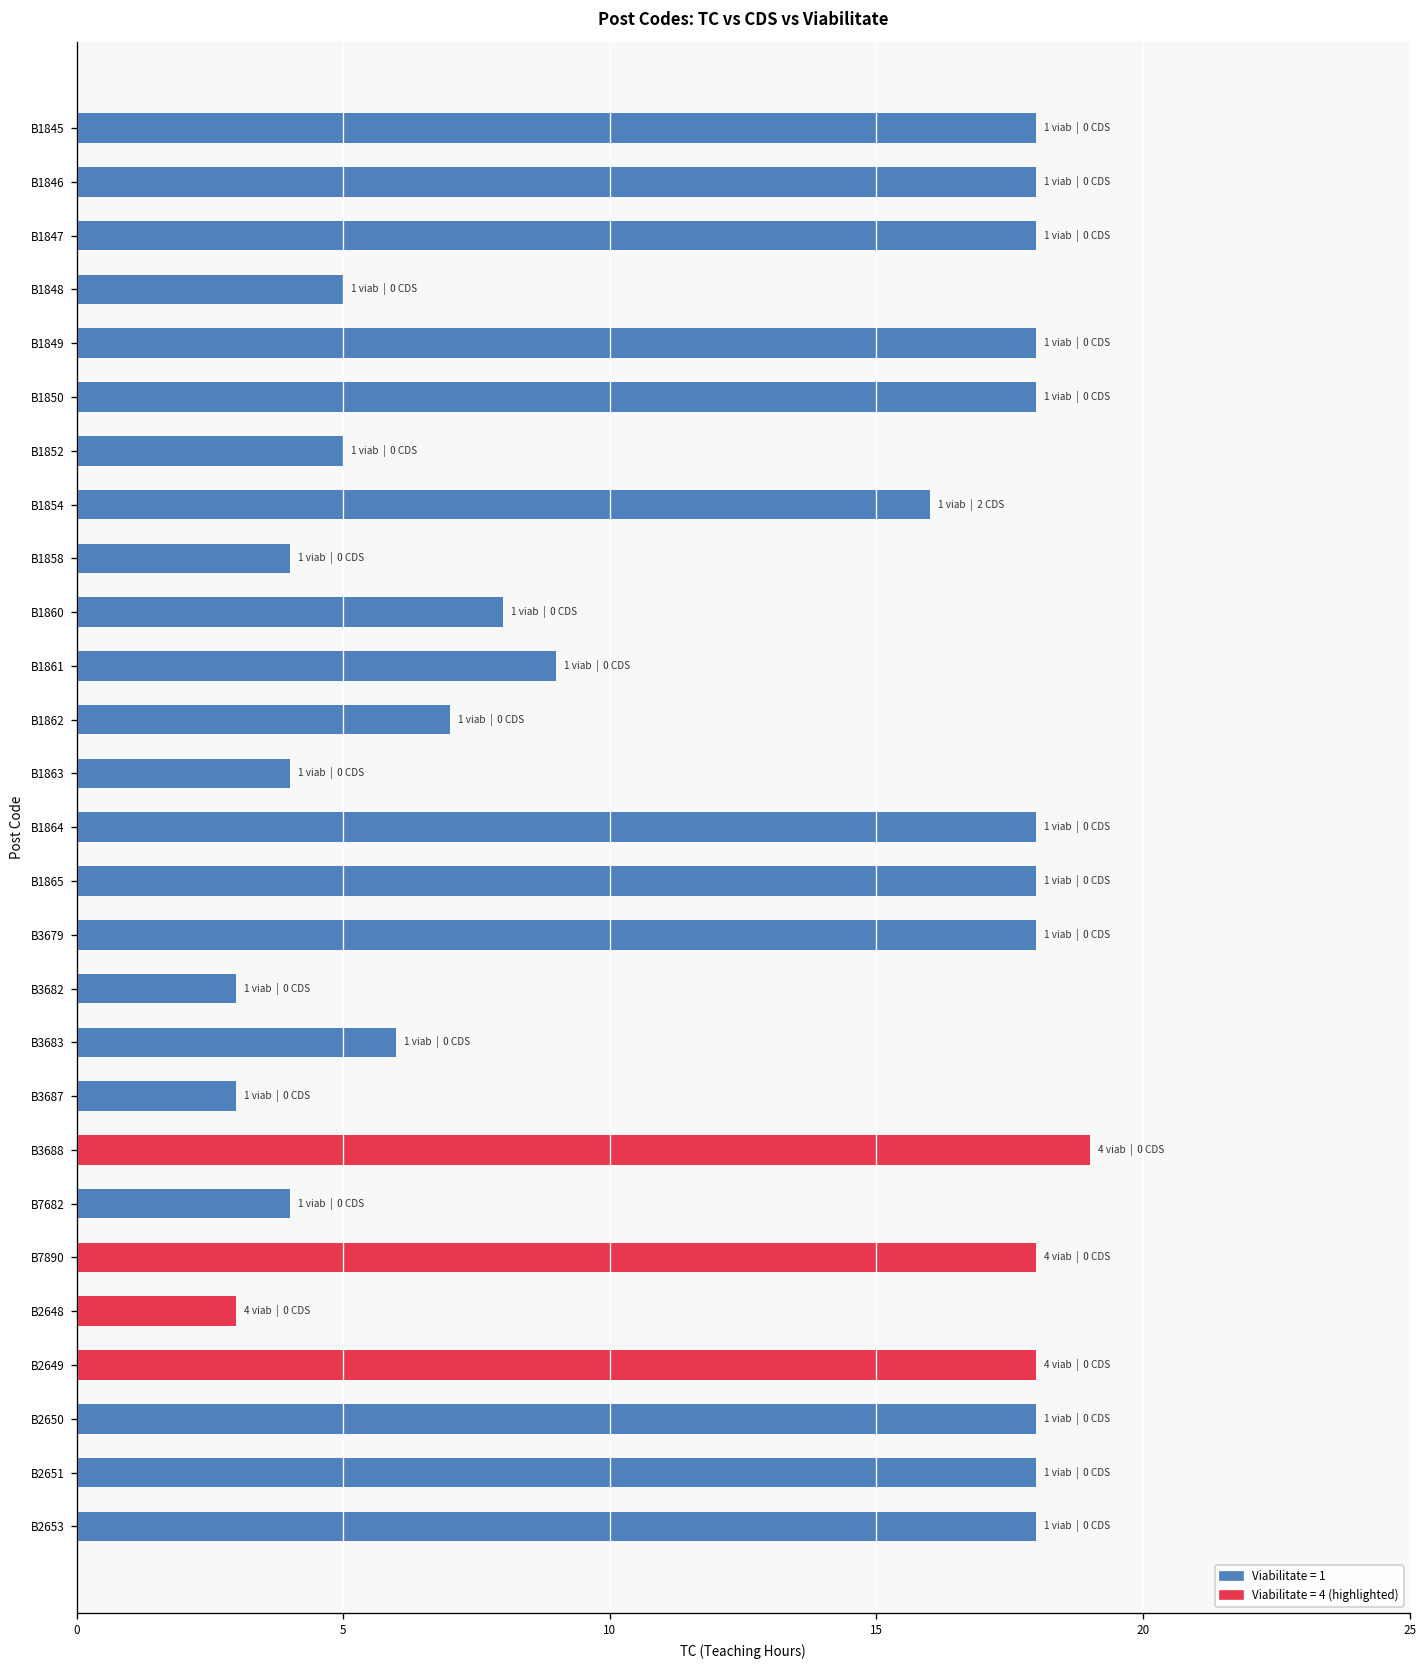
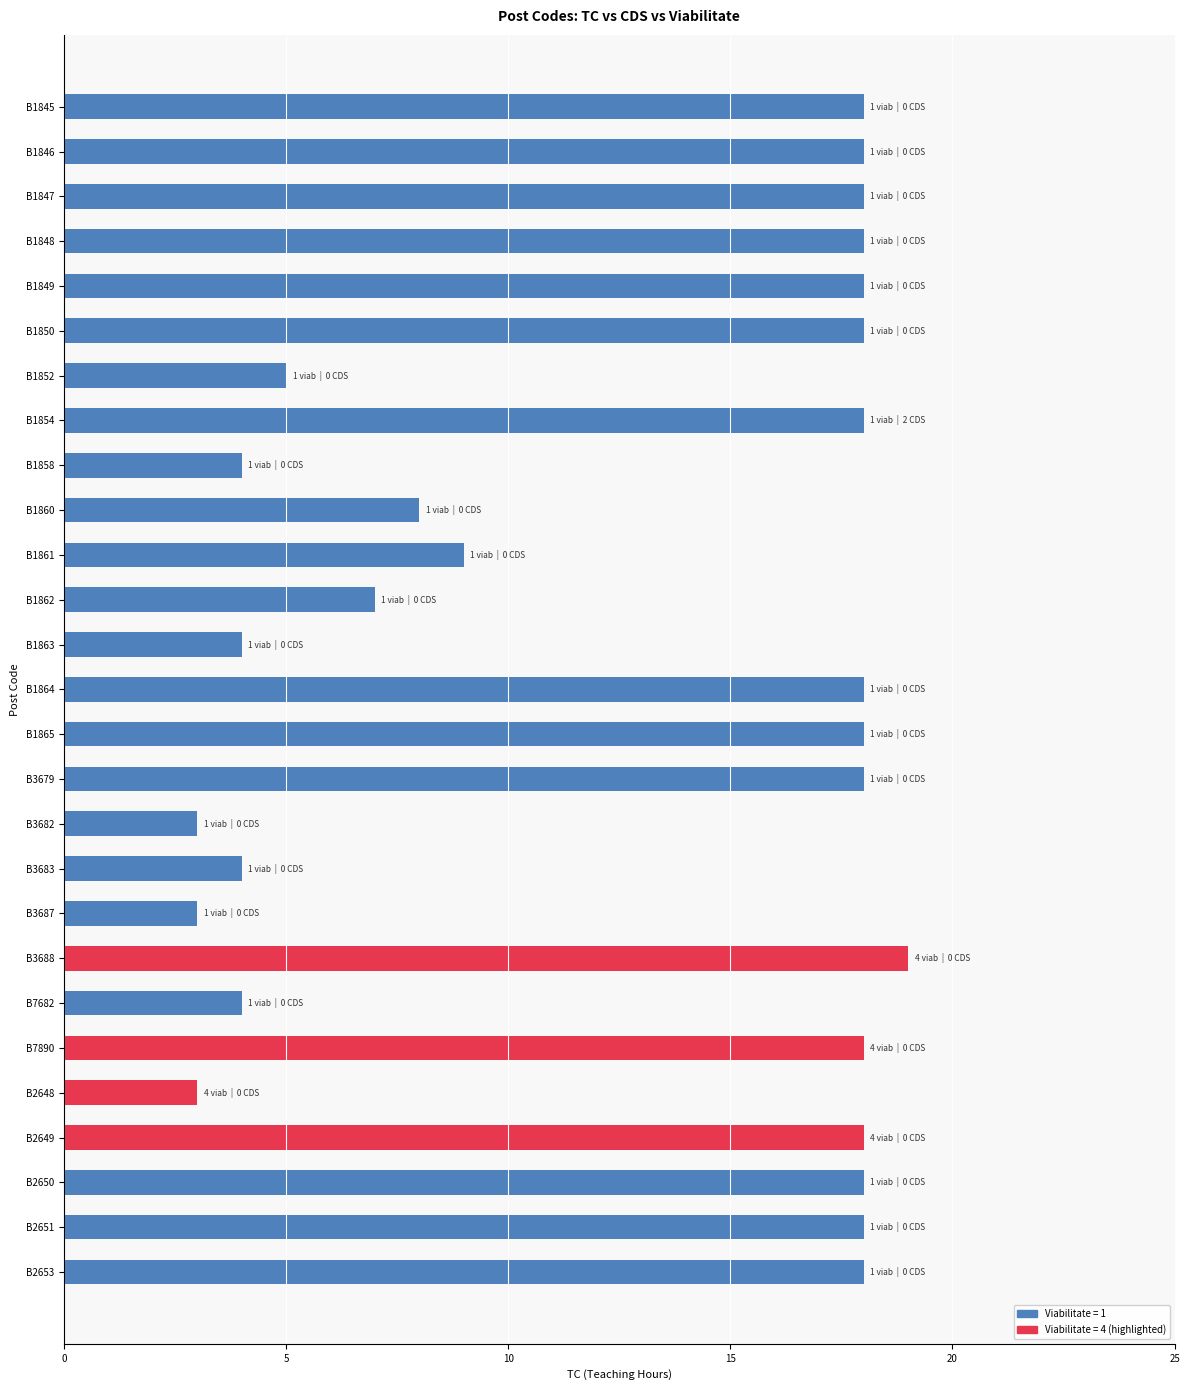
  {
-   "B1848": 5,
-   "B1854": 16,
-   "B3683": 6
+   "B1848": 18,
+   "B1854": 18,
+   "B3683": 4
  }
